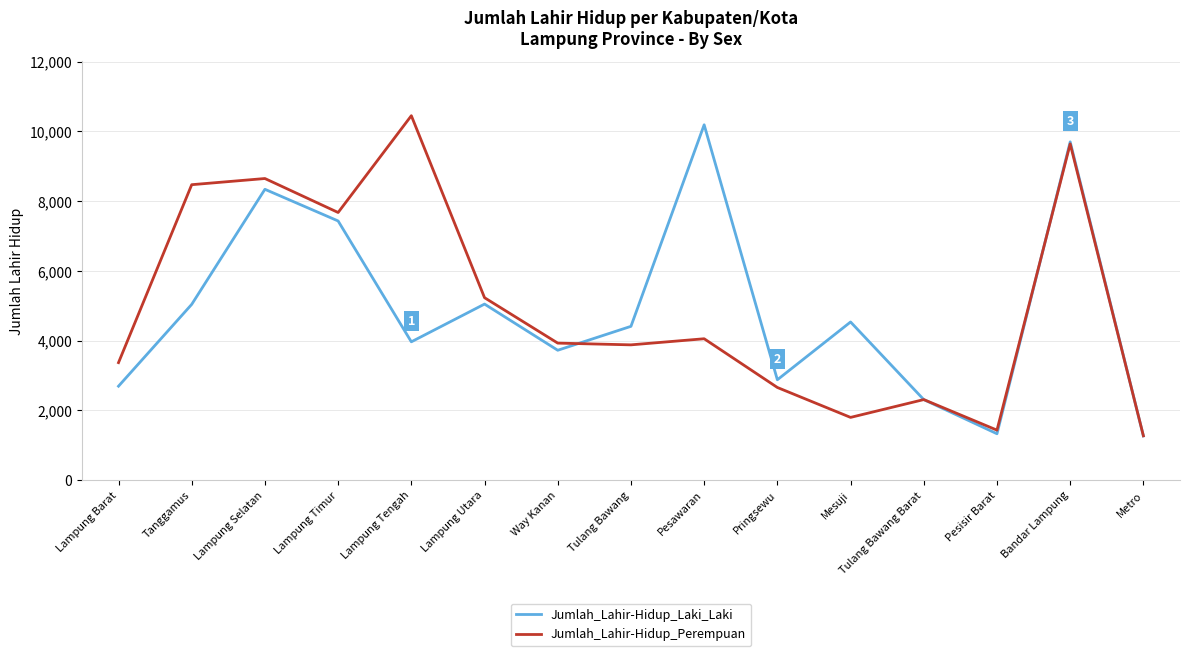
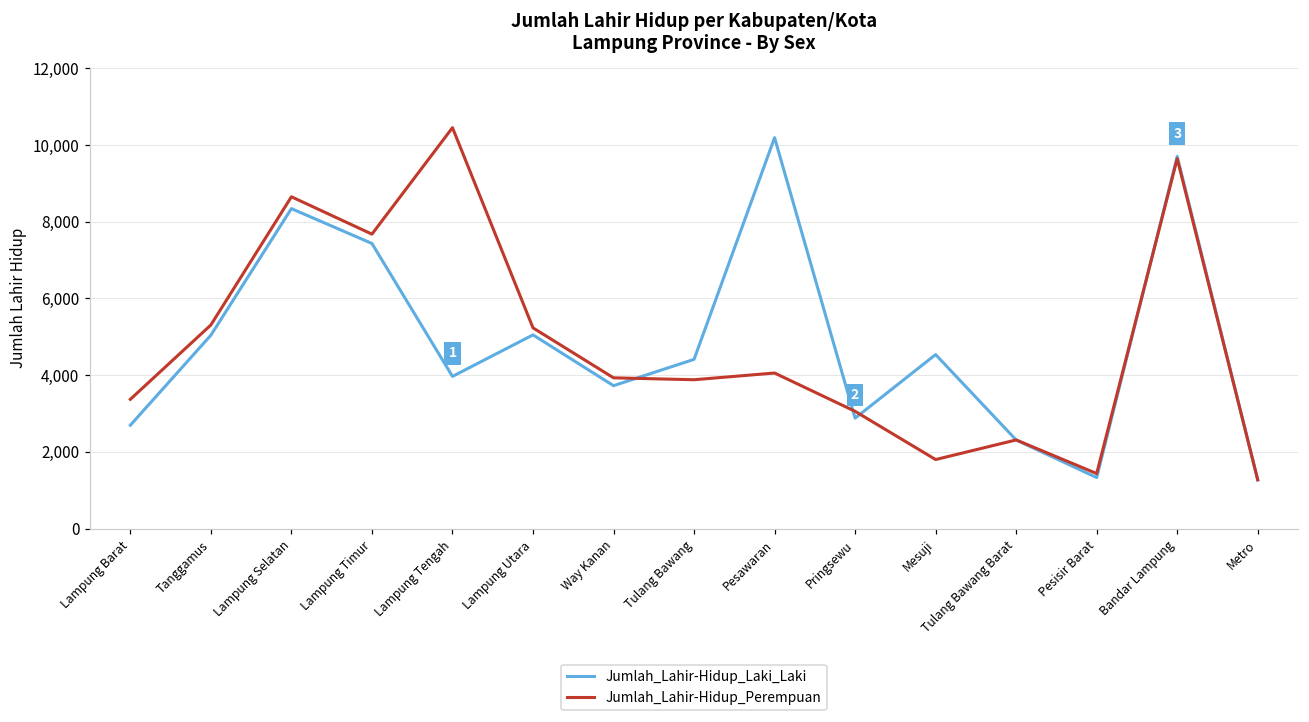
  {
    "Jumlah_Lahir-Hidup_Laki_Laki": {
      "Lampung Barat": "2,700",
      "Tanggamus": "5,000",
      "Lampung Selatan": "8,300",
      "Lampung Timur": "7,400",
      "Lampung Utara": "5,000",
      "Way Kanan": "3,700",
      "Tulang Bawang": "4,400",
      "Pesawaran": "10,200",
      "Pringsewu": "2,900",
      "Mesuji": "4,500",
      "Pesisir Barat": "1,300"
    },
    "Jumlah_Lahir-Hidup_Perempuan": {
      "Lampung Barat": "3,400",
-     "Tanggamus": "8,500",
+     "Tanggamus": "5,300",
      "Lampung Selatan": "8,600",
      "Lampung Timur": "7,700",
      "Lampung Tengah": "10,400",
      "Lampung Utara": "5,200",
      "Way Kanan": "3,900",
      "Tulang Bawang": "3,900",
      "Pesawaran": "4,100",
-     "Pringsewu": "2,700",
+     "Pringsewu": "3,100",
      "Mesuji": "1,800",
      "Pesisir Barat": "1,400"
    }
  }
